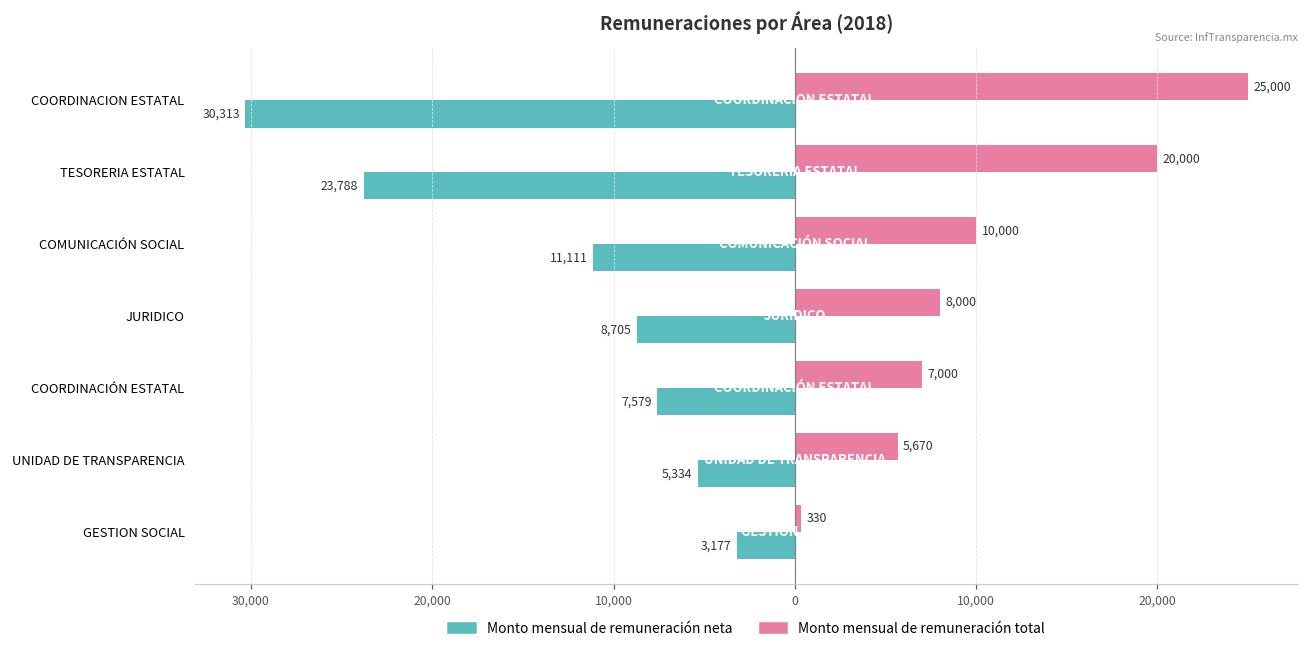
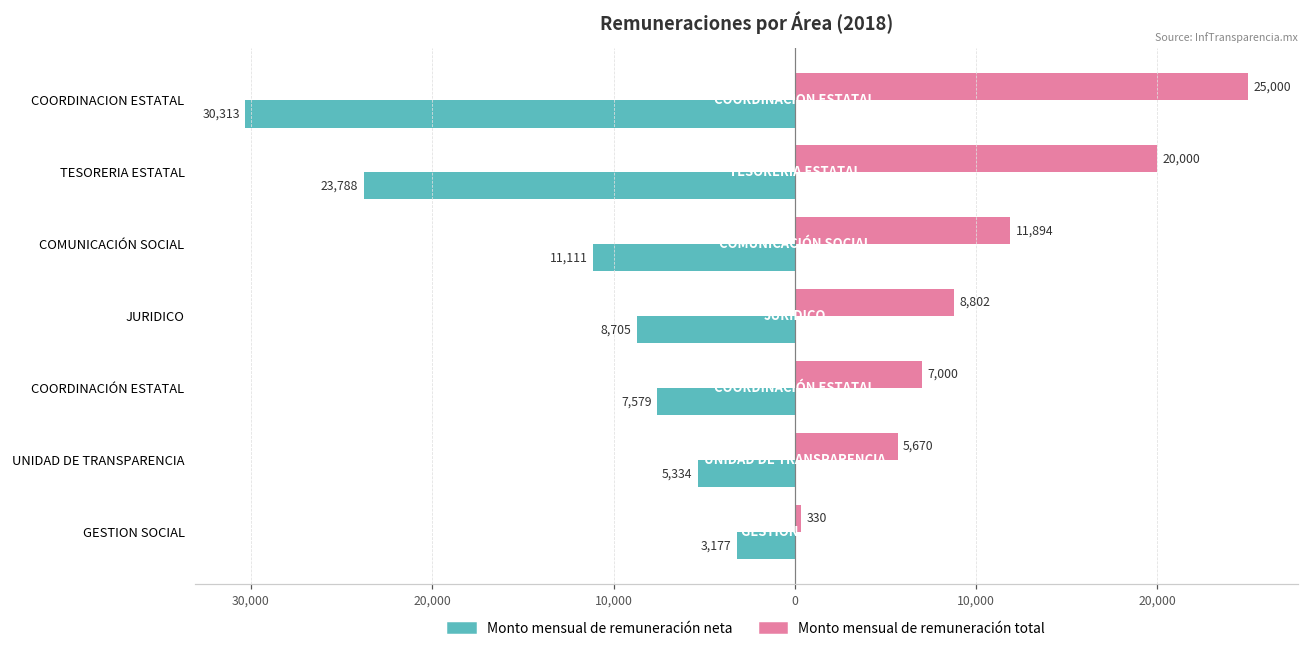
  {
    "Monto mensual de remuneración total": {
      "COORDINACION ESTATAL": "25,000",
      "TESORERIA ESTATAL": "20,000",
-     "COMUNICACIÓN SOCIAL": "10,000",
-     "JURIDICO": "8,000",
+     "COMUNICACIÓN SOCIAL": "11,894",
+     "JURIDICO": "8,802",
      "COORDINACIÓN ESTATAL": "7,000",
      "UNIDAD DE TRANSPARENCIA": "5,670"
    }
  }
